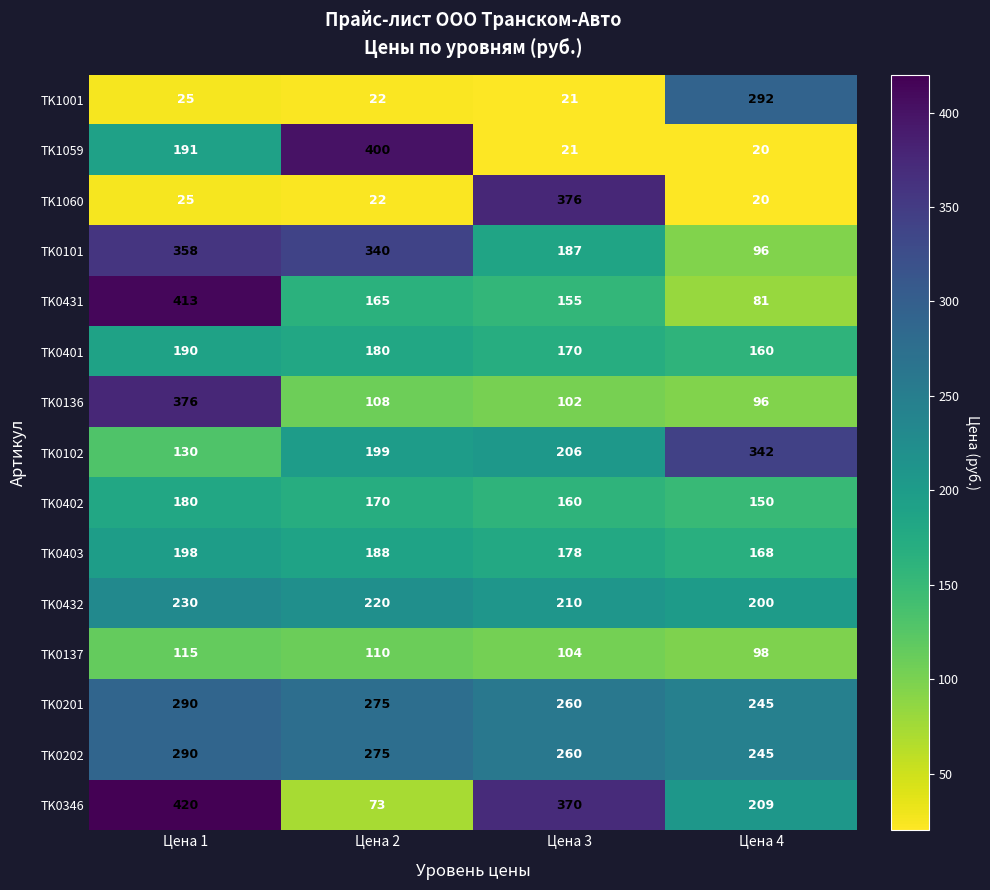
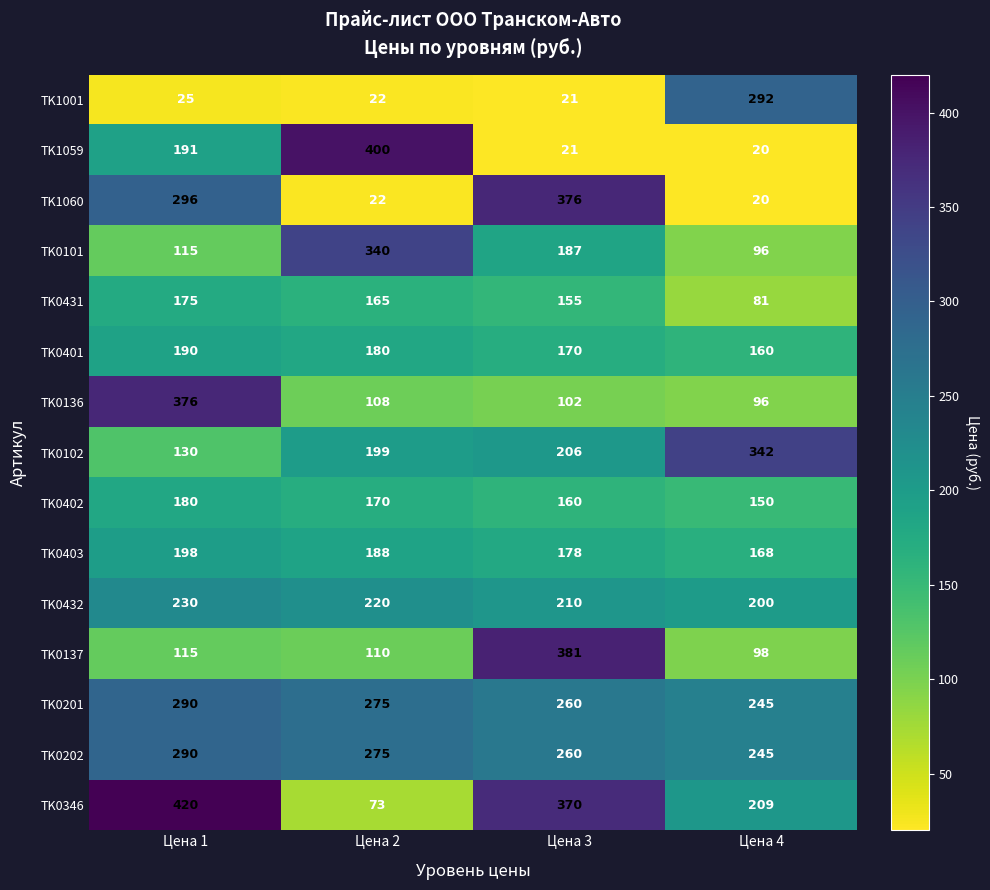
  {
    "TK1001": {
      "Цена 1": 25,
      "Цена 2": 22,
      "Цена 3": 21,
      "Цена 4": 292
    },
    "TK1059": {
      "Цена 1": 191,
      "Цена 2": 400,
      "Цена 3": 21,
      "Цена 4": 20
    },
    "TK1060": {
-     "Цена 1": 25,
+     "Цена 1": 296,
      "Цена 2": 22,
      "Цена 3": 376,
      "Цена 4": 20
    },
    "TK0101": {
-     "Цена 1": 358,
+     "Цена 1": 115,
      "Цена 2": 340,
      "Цена 3": 187,
      "Цена 4": 96
    },
    "TK0431": {
-     "Цена 1": 413,
+     "Цена 1": 175,
      "Цена 2": 165,
      "Цена 3": 155,
      "Цена 4": 81
    },
    "TK0401": {
      "Цена 1": 190,
      "Цена 2": 180,
      "Цена 3": 170,
      "Цена 4": 160
    },
    "TK0136": {
      "Цена 1": 376,
      "Цена 2": 108,
      "Цена 3": 102,
      "Цена 4": 96
    },
    "TK0102": {
      "Цена 1": 130,
      "Цена 2": 199,
      "Цена 3": 206,
      "Цена 4": 342
    },
    "TK0402": {
      "Цена 1": 180,
      "Цена 2": 170,
      "Цена 3": 160,
      "Цена 4": 150
    },
    "TK0403": {
      "Цена 1": 198,
      "Цена 2": 188,
      "Цена 3": 178,
      "Цена 4": 168
    },
    "TK0432": {
      "Цена 1": 230,
      "Цена 2": 220,
      "Цена 3": 210,
      "Цена 4": 200
    },
    "TK0137": {
      "Цена 1": 115,
      "Цена 2": 110,
-     "Цена 3": 104,
+     "Цена 3": 381,
      "Цена 4": 98
    },
    "TK0201": {
      "Цена 1": 290,
      "Цена 2": 275,
      "Цена 3": 260,
      "Цена 4": 245
    },
    "TK0202": {
      "Цена 1": 290,
      "Цена 2": 275,
      "Цена 3": 260,
      "Цена 4": 245
    },
    "TK0346": {
      "Цена 1": 420,
      "Цена 2": 73,
      "Цена 3": 370,
      "Цена 4": 209
    }
  }
